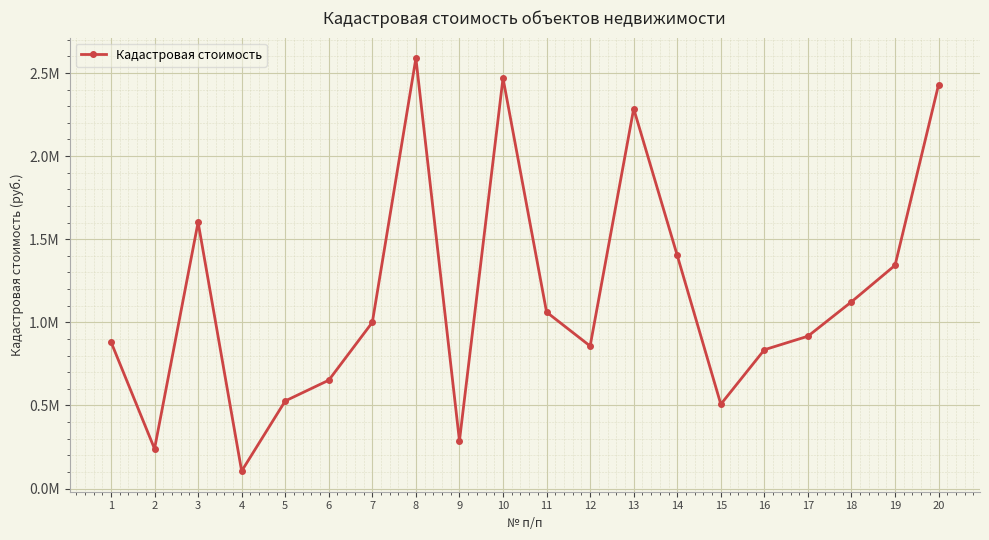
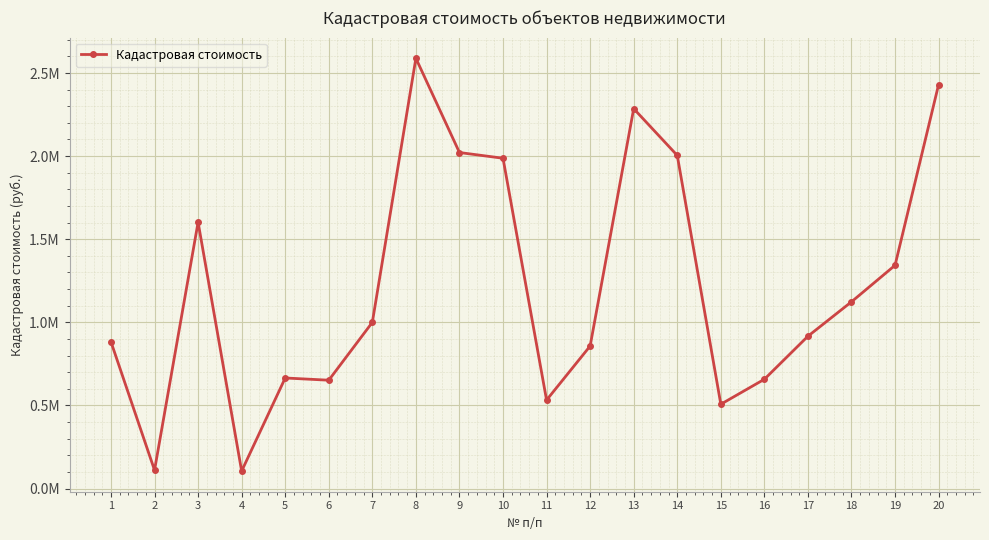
  {
    "1": 880000,
-   "2": 240000,
+   "2": 110000,
    "3": 1600000,
    "4": 110000,
-   "5": 530000,
+   "5": 670000,
    "6": 650000,
    "7": 1000000,
    "8": 2590000,
-   "9": 290000,
-   "10": 2470000,
-   "11": 1060000,
+   "9": 2020000,
+   "10": 1990000,
+   "11": 530000,
    "12": 860000,
    "13": 2290000,
-   "14": 1400000,
+   "14": 2000000,
    "15": 510000,
-   "16": 840000,
+   "16": 660000,
    "17": 920000,
    "18": 1120000,
    "19": 1340000,
    "20": 2430000
  }
